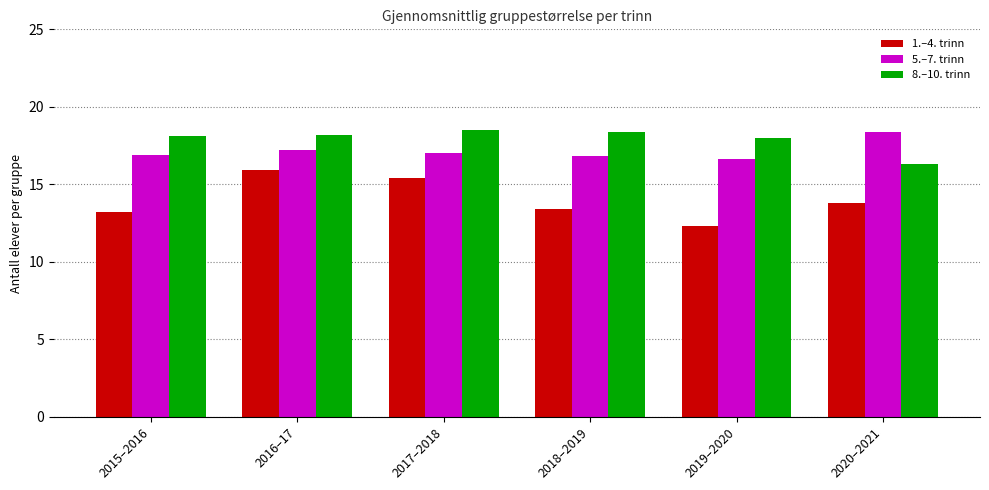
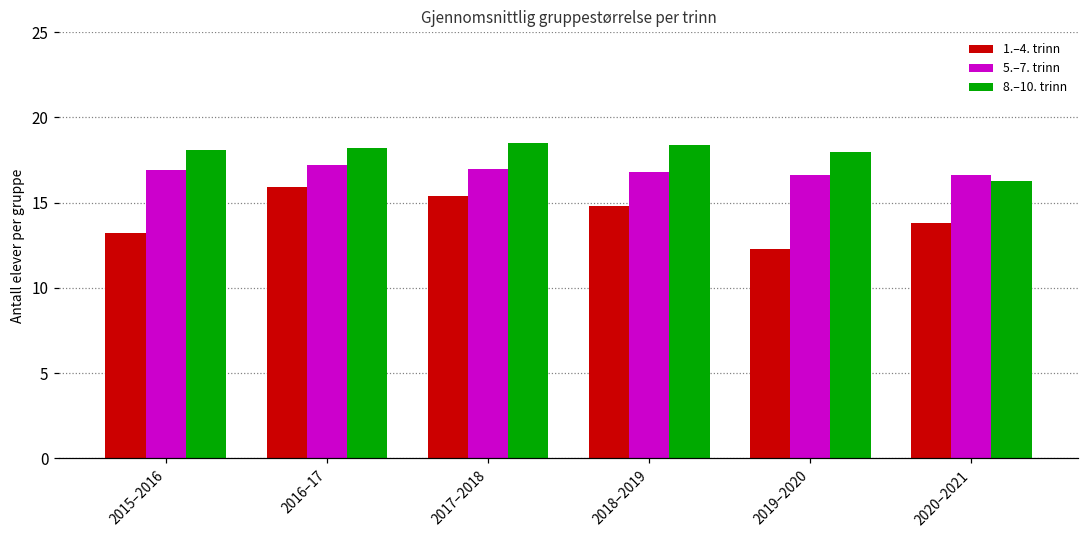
  {
    "1.–4. trinn": {
      "2015–2016": 13.2,
      "2016–17": 15.9,
      "2017–2018": 15.4,
-     "2018–2019": 13.4,
+     "2018–2019": 14.8,
      "2019–2020": 12.3,
      "2020–2021": 13.8
    },
    "5.–7. trinn": {
      "2015–2016": 16.9,
      "2016–17": 17.2,
      "2017–2018": 17.0,
      "2018–2019": 16.8,
      "2019–2020": 16.6,
-     "2020–2021": 18.4
+     "2020–2021": 16.6
    },
    "8.–10. trinn": {
      "2015–2016": 18.1,
      "2016–17": 18.2,
      "2017–2018": 18.5,
      "2018–2019": 18.4,
      "2019–2020": 18.0,
      "2020–2021": 16.3
    }
  }
